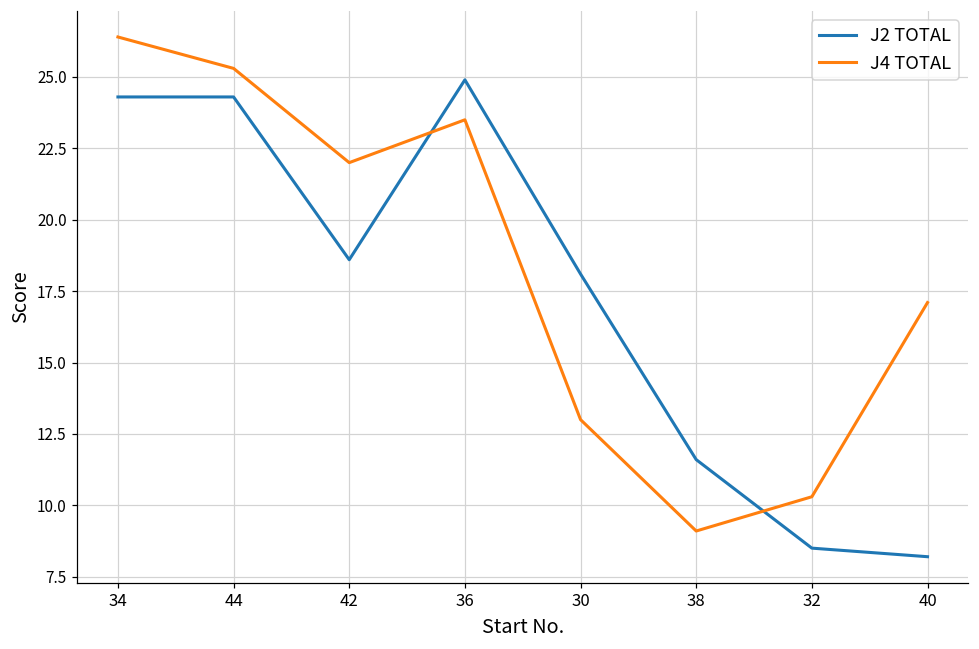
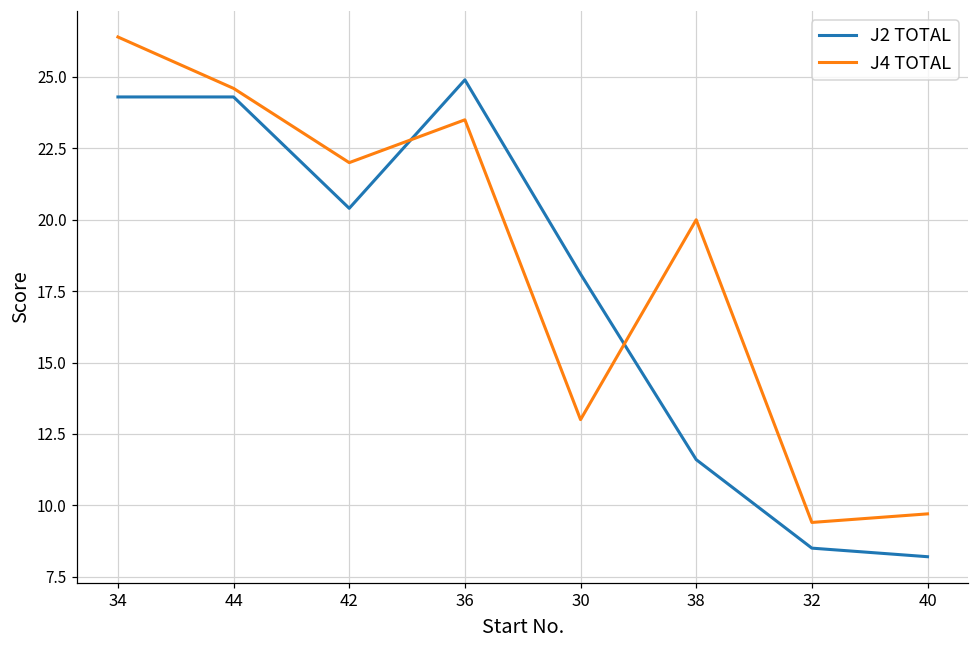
  {
    "J2 TOTAL": {
      "34": 24.3,
      "44": 24.3,
-     "42": 18.6,
+     "42": 20.4,
      "36": 24.9,
      "30": 18.1,
      "38": 11.6,
      "32": 8.5,
      "40": 8.2
    },
    "J4 TOTAL": {
      "34": 26.4,
-     "44": 25.3,
+     "44": 24.6,
      "42": 22.0,
      "36": 23.5,
      "30": 13.0,
-     "38": 9.1,
-     "32": 10.3,
-     "40": 17.1
+     "38": 20.0,
+     "32": 9.4,
+     "40": 9.7
    }
  }
